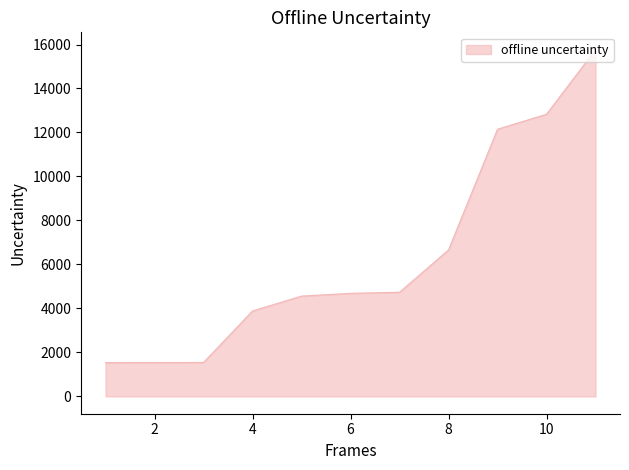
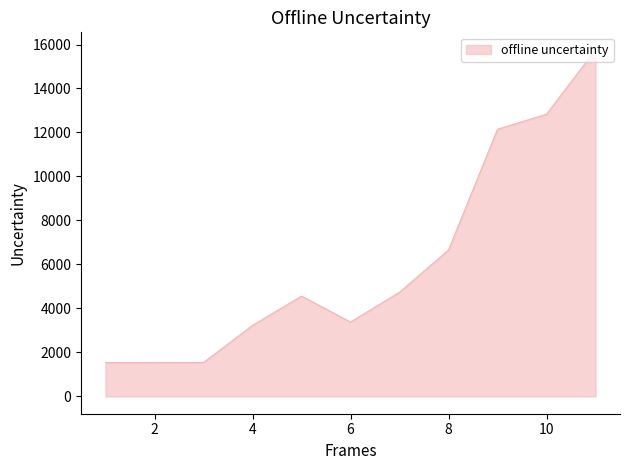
  {
    "2": 1500,
-   "4": 3900,
-   "6": 4700,
+   "4": 3200,
+   "6": 3400,
    "8": 6700,
    "10": 12800
  }
